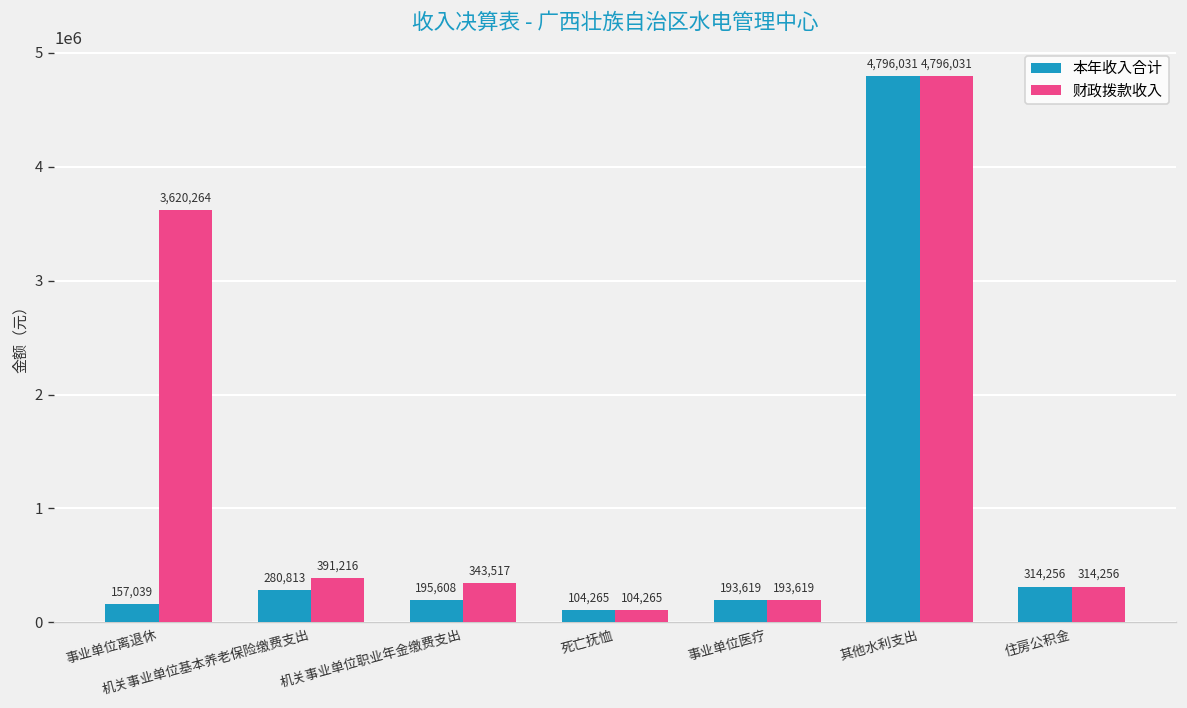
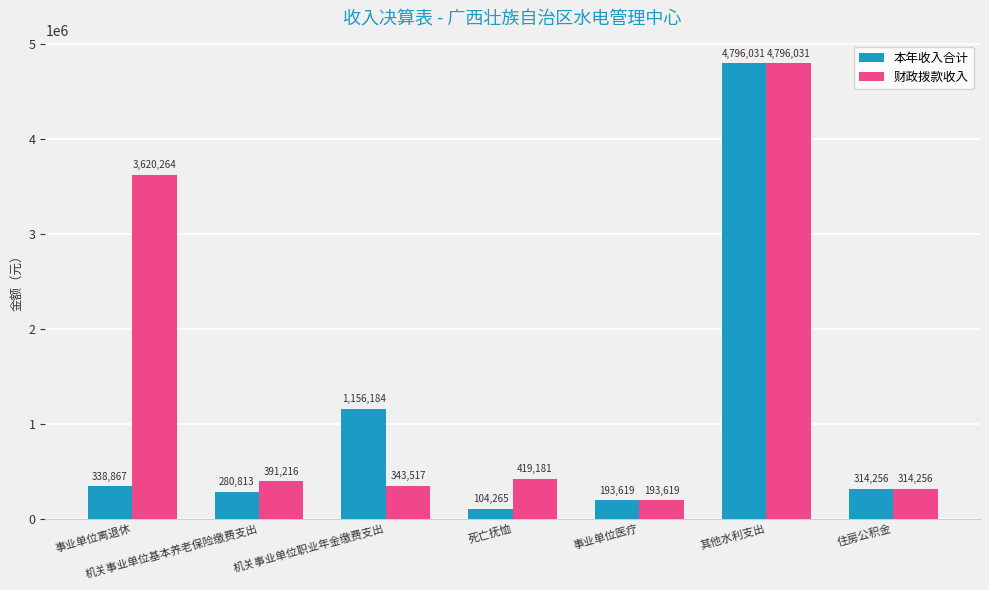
  {
    "本年收入合计": {
-     "事业单位离退休": "157,039",
+     "事业单位离退休": "338,867",
      "机关事业单位基本养老保险缴费支出": "280,813",
-     "机关事业单位职业年金缴费支出": "195,608",
+     "机关事业单位职业年金缴费支出": "1,156,184",
      "死亡抚恤": "104,265",
      "事业单位医疗": "193,619",
      "其他水利支出": "4,796,031",
      "住房公积金": "314,256"
    },
    "财政拨款收入": {
      "事业单位离退休": "3,620,264",
      "机关事业单位基本养老保险缴费支出": "391,216",
      "机关事业单位职业年金缴费支出": "343,517",
-     "死亡抚恤": "104,265",
+     "死亡抚恤": "419,181",
      "事业单位医疗": "193,619",
      "其他水利支出": "4,796,031",
      "住房公积金": "314,256"
    }
  }
